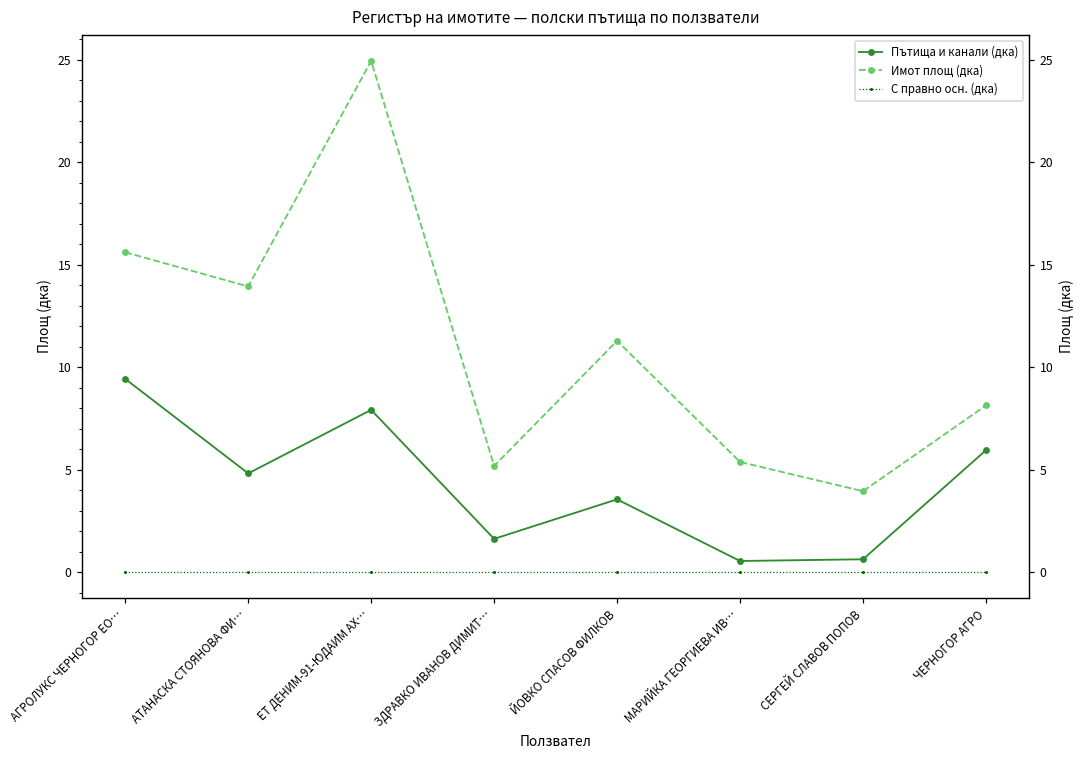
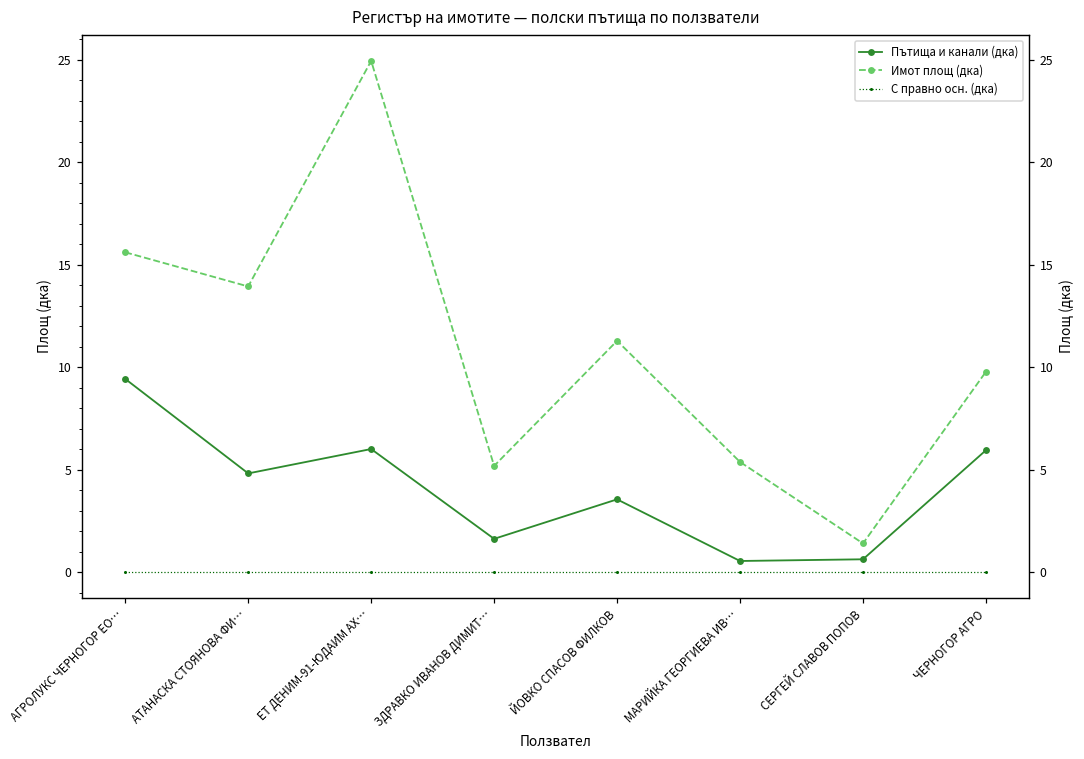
  {
    "Пътища и канали (дка)": {
      "АГРОЛУКС ЧЕРНОГОР ЕО…": 9.4,
      "АТАНАСКА СТОЯНОВА ФИ…": 4.8,
-     "ЕТ ДЕНИМ-91-ЮДАИМ АХ…": 7.9,
+     "ЕТ ДЕНИМ-91-ЮДАИМ АХ…": 6.0,
      "ЗДРАВКО ИВАНОВ ДИМИТ…": 1.6,
      "ЙОВКО СПАСОВ ФИЛКОВ": 3.5,
      "МАРИЙКА ГЕОРГИЕВА ИВ…": 0.5,
      "СЕРГЕЙ СЛАВОВ ПОПОВ": 0.6,
      "ЧЕРНОГОР АГРО": 5.9
    },
    "Имот площ (дка)": {
      "АГРОЛУКС ЧЕРНОГОР ЕО…": 15.6,
      "АТАНАСКА СТОЯНОВА ФИ…": 13.9,
      "ЕТ ДЕНИМ-91-ЮДАИМ АХ…": 24.9,
      "ЗДРАВКО ИВАНОВ ДИМИТ…": 5.2,
      "ЙОВКО СПАСОВ ФИЛКОВ": 11.3,
      "МАРИЙКА ГЕОРГИЕВА ИВ…": 5.4,
-     "СЕРГЕЙ СЛАВОВ ПОПОВ": 3.9,
-     "ЧЕРНОГОР АГРО": 8.1
+     "СЕРГЕЙ СЛАВОВ ПОПОВ": 1.4,
+     "ЧЕРНОГОР АГРО": 9.8
    },
    "С правно осн. (дка)": {
      "АГРОЛУКС ЧЕРНОГОР ЕО…": 0.0,
      "АТАНАСКА СТОЯНОВА ФИ…": 0.0,
      "ЕТ ДЕНИМ-91-ЮДАИМ АХ…": 0.0,
      "ЗДРАВКО ИВАНОВ ДИМИТ…": 0.0,
      "ЙОВКО СПАСОВ ФИЛКОВ": 0.0,
      "МАРИЙКА ГЕОРГИЕВА ИВ…": 0.0,
      "СЕРГЕЙ СЛАВОВ ПОПОВ": 0.0,
      "ЧЕРНОГОР АГРО": 0.0
    }
  }
